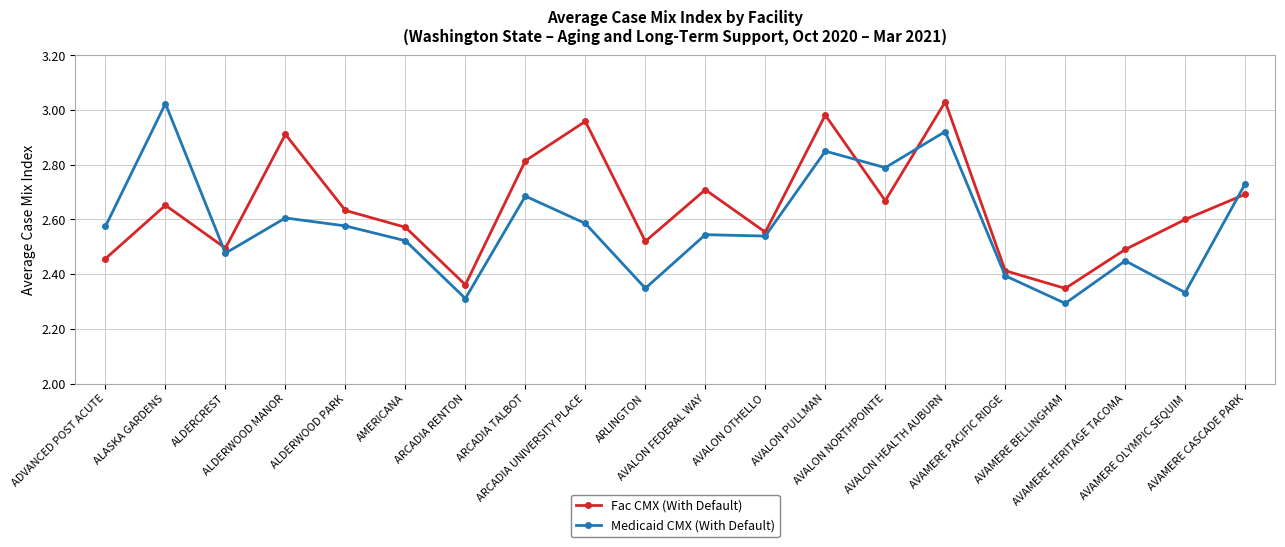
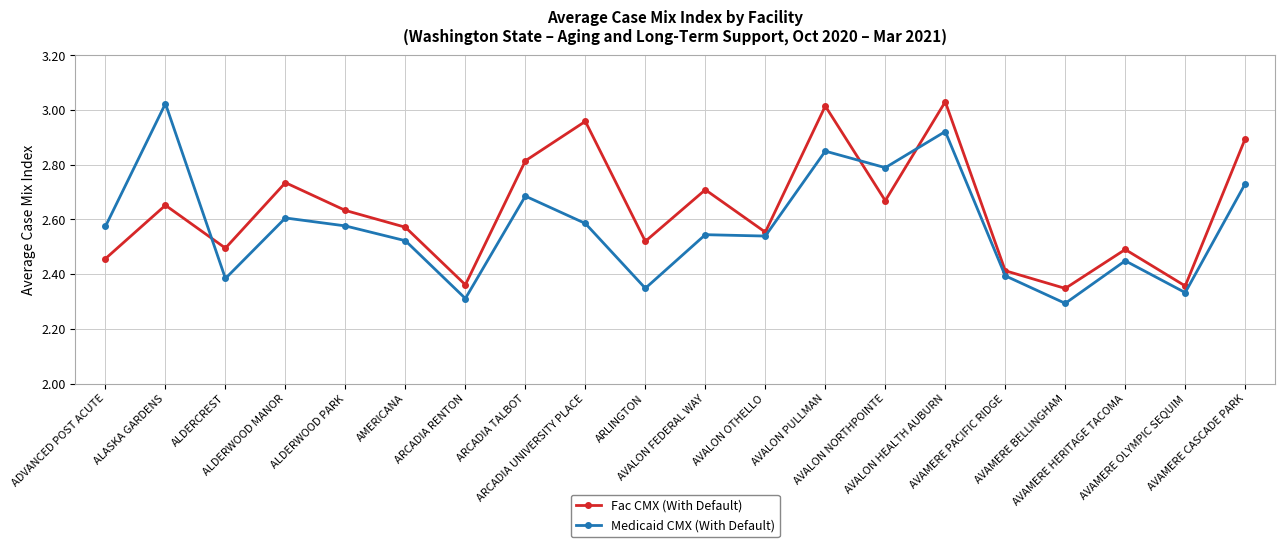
  {
    "Fac CMX (With Default)": {
      "ADVANCED POST ACUTE": 2.46,
      "ALASKA GARDENS": 2.65,
      "ALDERCREST": 2.50,
-     "ALDERWOOD MANOR": 2.91,
+     "ALDERWOOD MANOR": 2.73,
      "ALDERWOOD PARK": 2.63,
      "AMERICANA": 2.57,
      "ARCADIA RENTON": 2.36,
      "ARCADIA TALBOT": 2.81,
      "ARCADIA UNIVERSITY PLACE": 2.96,
      "ARLINGTON": 2.52,
      "AVALON FEDERAL WAY": 2.71,
      "AVALON OTHELLO": 2.55,
-     "AVALON PULLMAN": 2.98,
+     "AVALON PULLMAN": 3.01,
      "AVALON NORTHPOINTE": 2.67,
      "AVALON HEALTH AUBURN": 3.03,
      "AVAMERE PACIFIC RIDGE": 2.41,
      "AVAMERE BELLINGHAM": 2.35,
      "AVAMERE HERITAGE TACOMA": 2.49,
-     "AVAMERE OLYMPIC SEQUIM": 2.60,
-     "AVAMERE CASCADE PARK": 2.69
+     "AVAMERE OLYMPIC SEQUIM": 2.36,
+     "AVAMERE CASCADE PARK": 2.90
    },
    "Medicaid CMX (With Default)": {
      "ADVANCED POST ACUTE": 2.57,
      "ALASKA GARDENS": 3.02,
-     "ALDERCREST": 2.48,
+     "ALDERCREST": 2.38,
      "ALDERWOOD MANOR": 2.61,
      "ALDERWOOD PARK": 2.58,
      "AMERICANA": 2.52,
      "ARCADIA RENTON": 2.31,
      "ARCADIA TALBOT": 2.69,
      "ARCADIA UNIVERSITY PLACE": 2.59,
      "ARLINGTON": 2.35,
      "AVALON FEDERAL WAY": 2.54,
      "AVALON OTHELLO": 2.54,
      "AVALON PULLMAN": 2.85,
      "AVALON NORTHPOINTE": 2.79,
      "AVALON HEALTH AUBURN": 2.92,
      "AVAMERE PACIFIC RIDGE": 2.39,
      "AVAMERE BELLINGHAM": 2.29,
      "AVAMERE HERITAGE TACOMA": 2.45,
      "AVAMERE OLYMPIC SEQUIM": 2.33,
      "AVAMERE CASCADE PARK": 2.73
    }
  }
